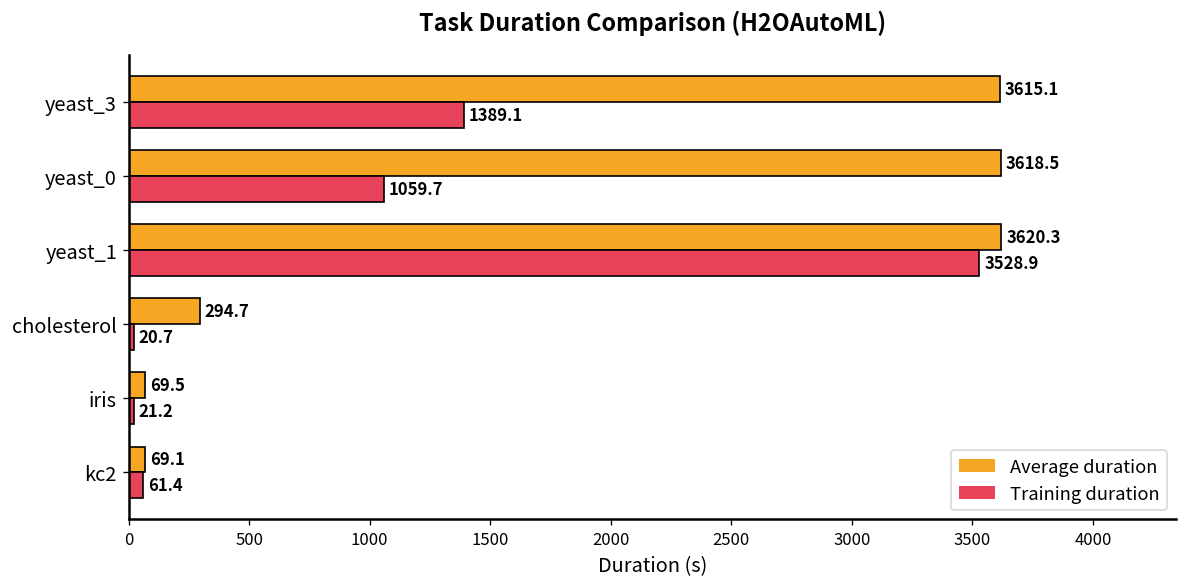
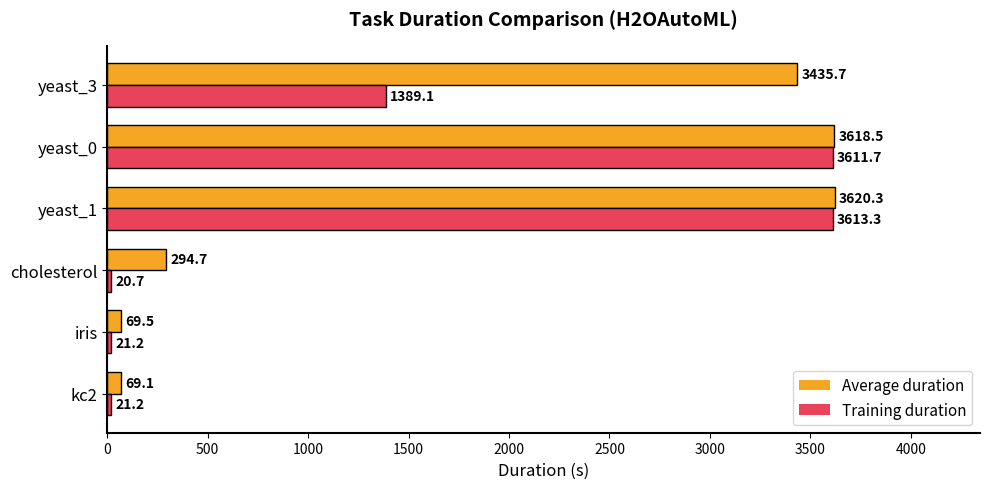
  {
    "Average duration": {
-     "yeast_3": 3615.1,
+     "yeast_3": 3435.7,
      "yeast_0": 3618.5,
      "yeast_1": 3620.3,
      "cholesterol": 294.7,
      "iris": 69.5,
      "kc2": 69.1
    },
    "Training duration": {
      "yeast_3": 1389.1,
-     "yeast_0": 1059.7,
-     "yeast_1": 3528.9,
+     "yeast_0": 3611.7,
+     "yeast_1": 3613.3,
      "cholesterol": 20.7,
      "iris": 21.2,
-     "kc2": 61.4
+     "kc2": 21.2
    }
  }
